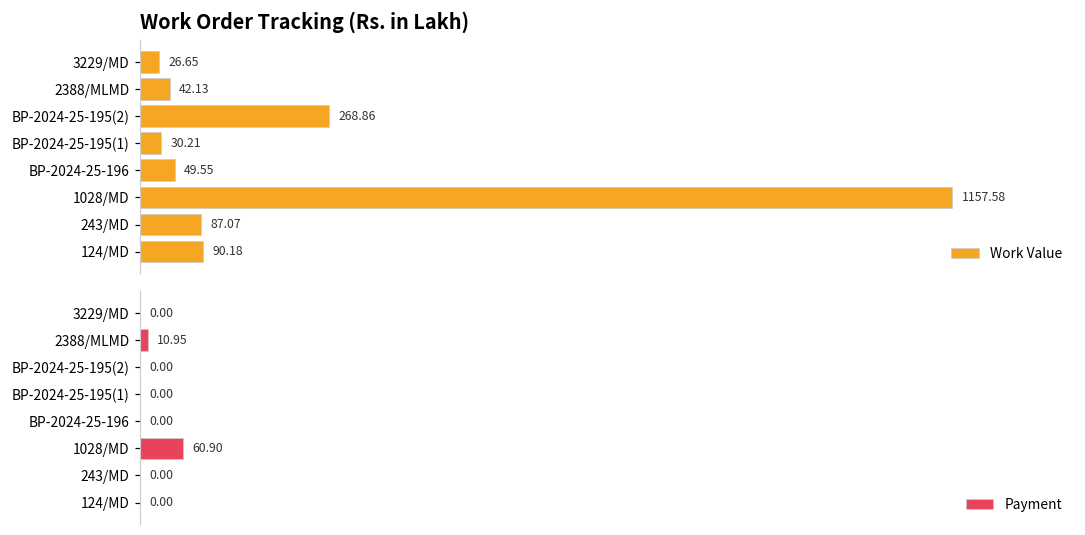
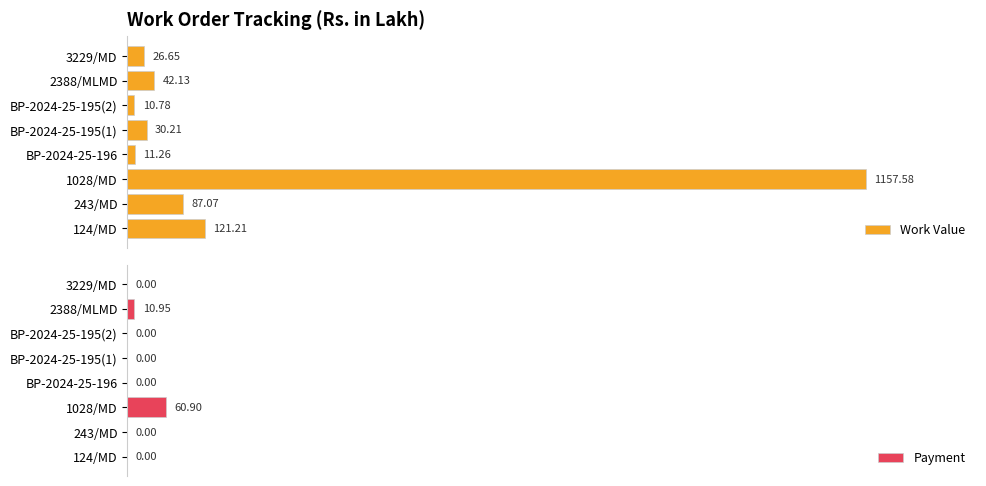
  {
    "Work Order Tracking (Rs. in Lakh)": {
      "3229/MD": 26.65,
      "2388/MLMD": 42.13,
-     "BP-2024-25-195(2)": 268.86,
+     "BP-2024-25-195(2)": 10.78,
      "BP-2024-25-195(1)": 30.21,
-     "BP-2024-25-196": 49.55,
+     "BP-2024-25-196": 11.26,
      "1028/MD": 1157.58,
      "243/MD": 87.07,
-     "124/MD": 90.18
+     "124/MD": 121.21
    }
  }
